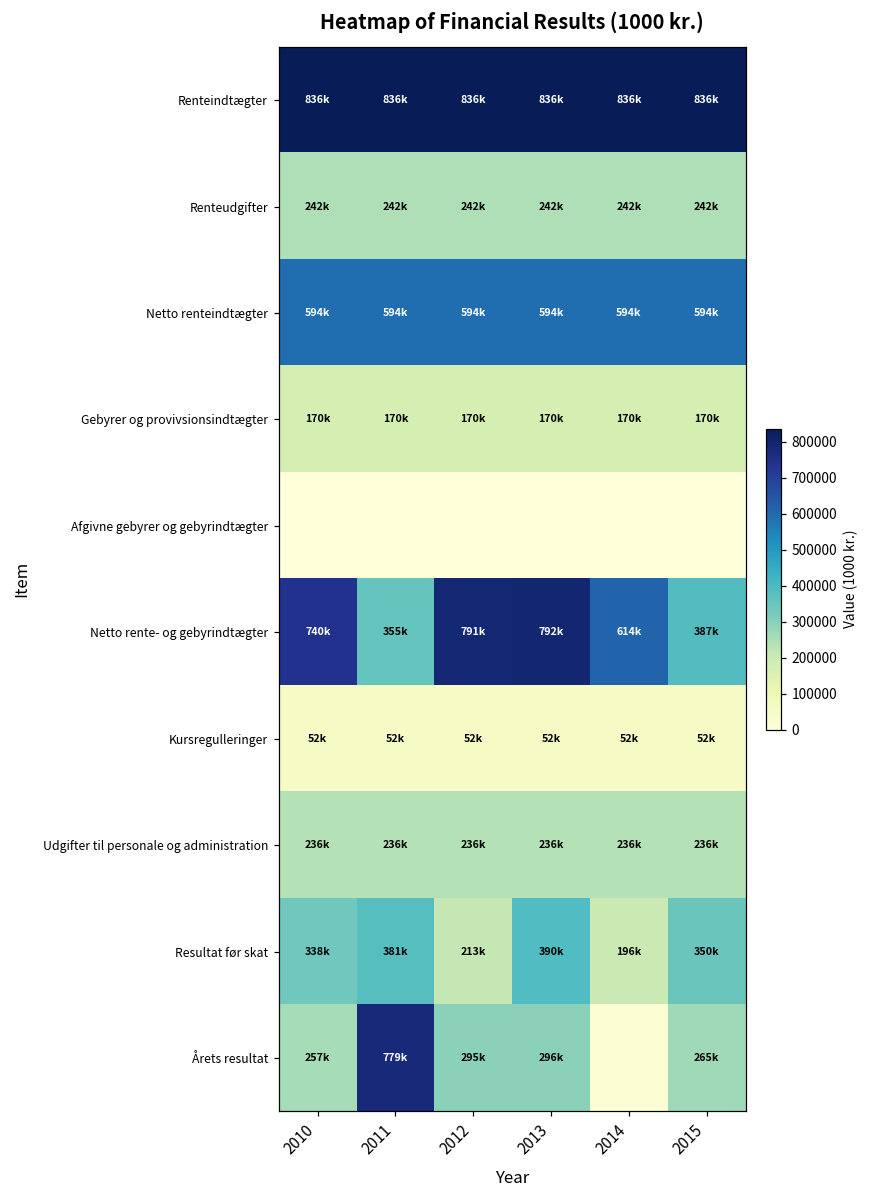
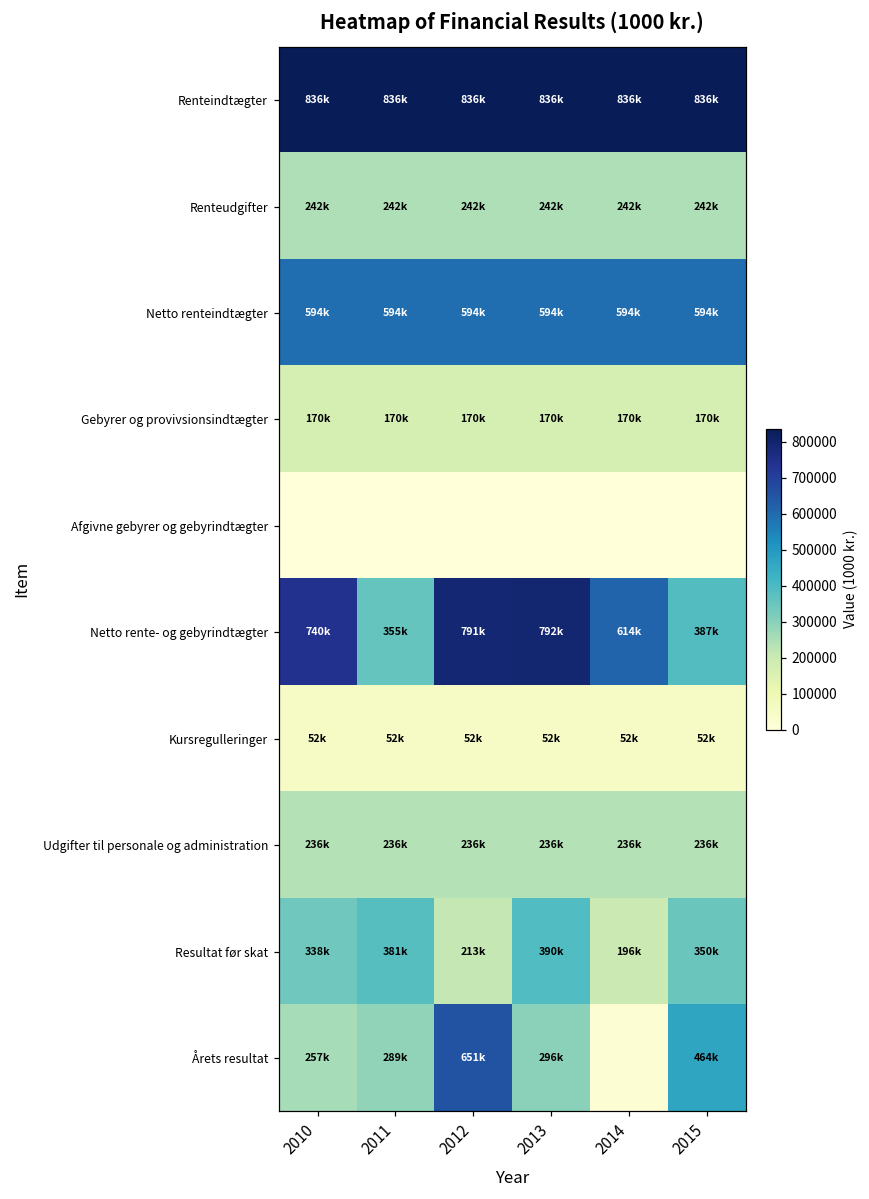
  {
    "Renteindtægter": {
      "2010": "836k",
      "2011": "836k",
      "2012": "836k",
      "2013": "836k",
      "2014": "836k",
      "2015": "836k"
    },
    "Renteudgifter": {
      "2010": "242k",
      "2011": "242k",
      "2012": "242k",
      "2013": "242k",
      "2014": "242k",
      "2015": "242k"
    },
    "Netto renteindtægter": {
      "2010": "594k",
      "2011": "594k",
      "2012": "594k",
      "2013": "594k",
      "2014": "594k",
      "2015": "594k"
    },
    "Gebyrer og provivsionsindtægter": {
      "2010": "170k",
      "2011": "170k",
      "2012": "170k",
      "2013": "170k",
      "2014": "170k",
      "2015": "170k"
    },
    "Netto rente- og gebyrindtægter": {
      "2010": "740k",
      "2011": "355k",
      "2012": "791k",
      "2013": "792k",
      "2014": "614k",
      "2015": "387k"
    },
    "Kursregulleringer": {
      "2010": "52k",
      "2011": "52k",
      "2012": "52k",
      "2013": "52k",
      "2014": "52k",
      "2015": "52k"
    },
    "Udgifter til personale og administration": {
      "2010": "236k",
      "2011": "236k",
      "2012": "236k",
      "2013": "236k",
      "2014": "236k",
      "2015": "236k"
    },
    "Resultat før skat": {
      "2010": "338k",
      "2011": "381k",
      "2012": "213k",
      "2013": "390k",
      "2014": "196k",
      "2015": "350k"
    },
    "Årets resultat": {
      "2010": "257k",
-     "2011": "779k",
-     "2012": "295k",
+     "2011": "289k",
+     "2012": "651k",
      "2013": "296k",
-     "2015": "265k"
+     "2015": "464k"
    }
  }
